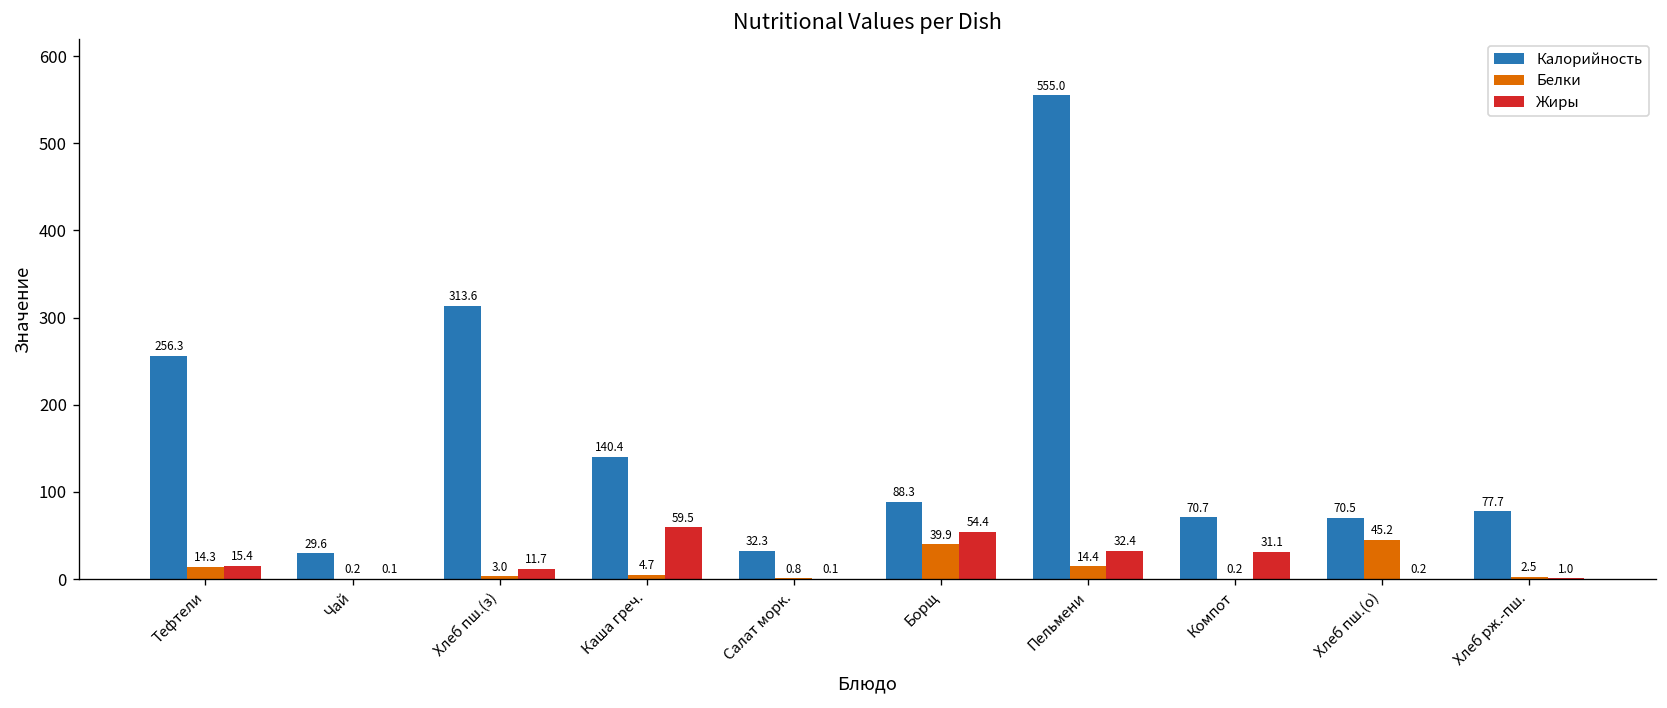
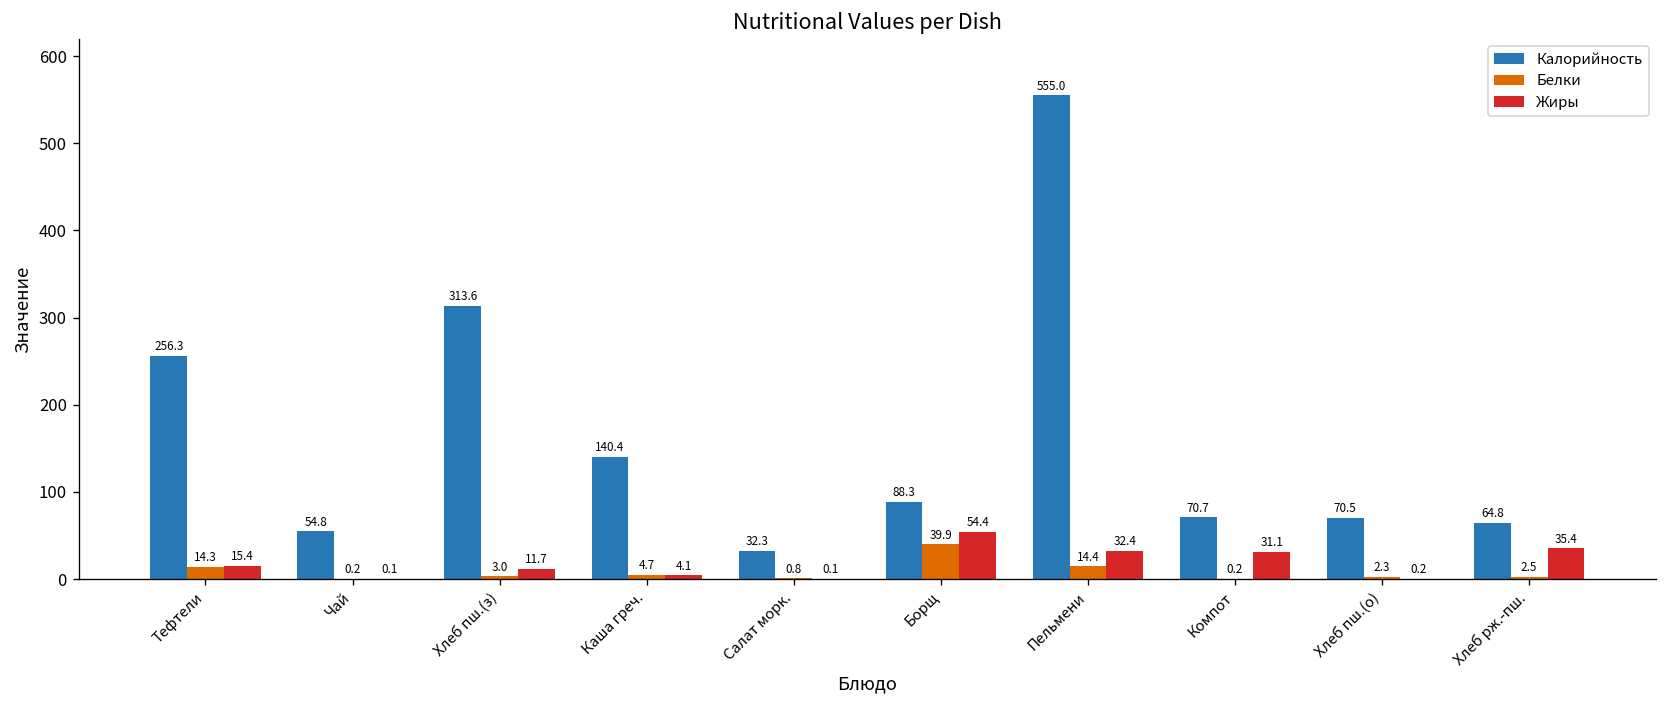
  {
    "Калорийность": {
      "Тефтели": 256.3,
-     "Чай": 29.6,
+     "Чай": 54.8,
      "Хлеб пш.(з)": 313.6,
      "Каша греч.": 140.4,
      "Салат морк.": 32.3,
      "Борщ": 88.3,
      "Пельмени": 555.0,
      "Компот": 70.7,
      "Хлеб пш.(о)": 70.5,
-     "Хлеб рж.-пш.": 77.7
+     "Хлеб рж.-пш.": 64.8
    },
    "Белки": {
      "Тефтели": 14.3,
      "Чай": 0.2,
      "Хлеб пш.(з)": 3.0,
      "Каша греч.": 4.7,
      "Салат морк.": 0.8,
      "Борщ": 39.9,
      "Пельмени": 14.4,
      "Компот": 0.2,
-     "Хлеб пш.(о)": 45.2,
+     "Хлеб пш.(о)": 2.3,
      "Хлеб рж.-пш.": 2.5
    },
    "Жиры": {
      "Тефтели": 15.4,
      "Чай": 0.1,
      "Хлеб пш.(з)": 11.7,
-     "Каша греч.": 59.5,
+     "Каша греч.": 4.1,
      "Салат морк.": 0.1,
      "Борщ": 54.4,
      "Пельмени": 32.4,
      "Компот": 31.1,
      "Хлеб пш.(о)": 0.2,
-     "Хлеб рж.-пш.": 1.0
+     "Хлеб рж.-пш.": 35.4
    }
  }
